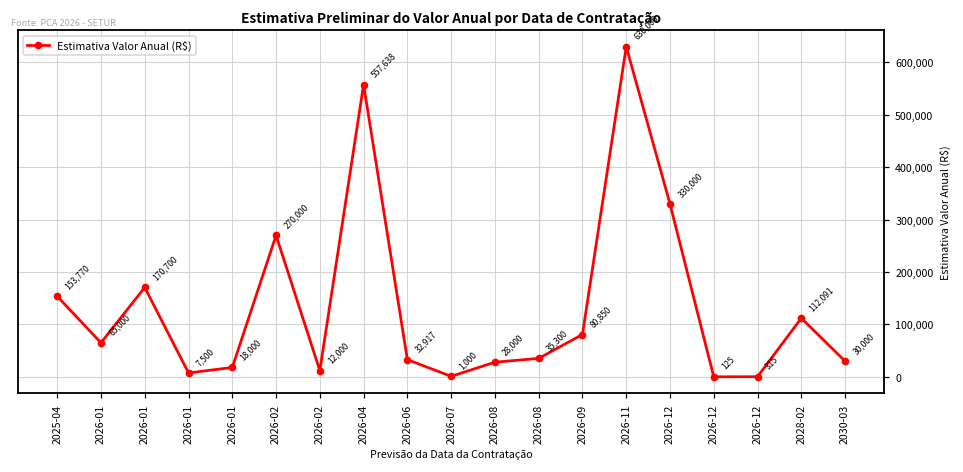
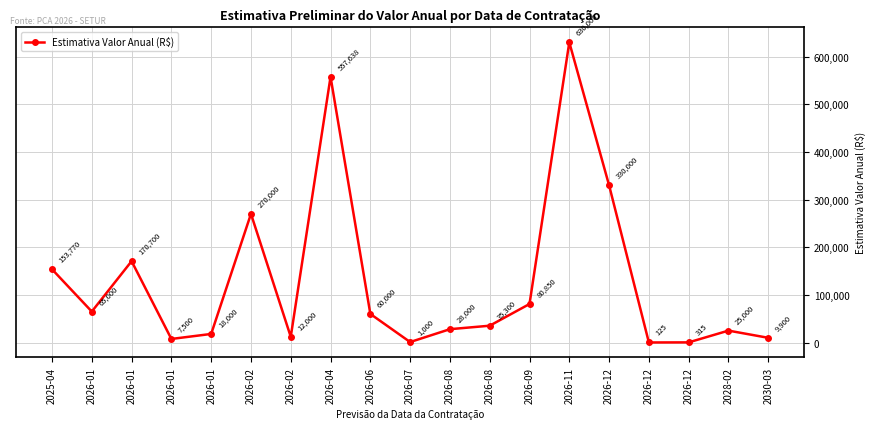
  {
    "2025-04": "153,770",
    "2026-04": "557,638",
-   "2026-06": "32,917",
+   "2026-06": "60,000",
    "2026-07": "1,000",
    "2026-09": "80,850",
    "2026-11": "630,000",
-   "2028-02": "112,091",
-   "2030-03": "30,000"
+   "2028-02": "25,000",
+   "2030-03": "9,900"
  }
